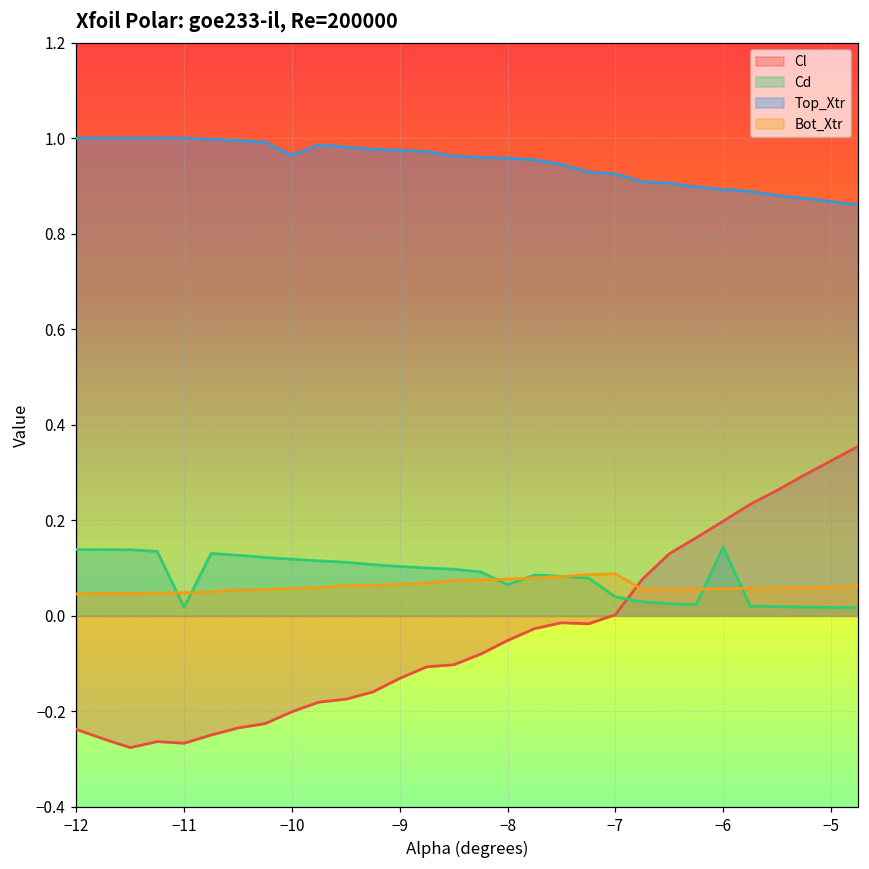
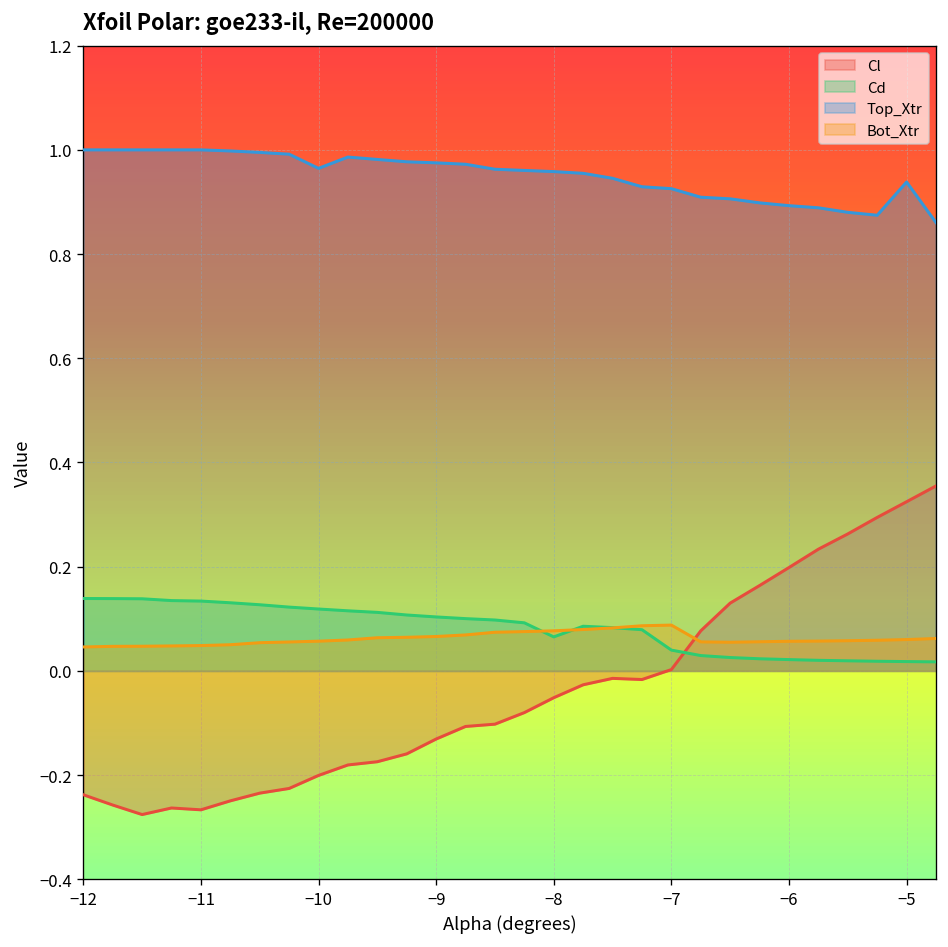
  {
    "Cd": {
      "−12": 0.14,
-     "−11": 0.02,
+     "−11": 0.13,
      "−10": 0.12,
      "−9": 0.10,
      "−8": 0.07,
      "−7": 0.04,
-     "−6": 0.14,
+     "−6": 0.02,
      "−5": 0.02
    },
    "Top_Xtr": {
      "−12": 1.00,
      "−11": 1.00,
      "−10": 0.96,
      "−9": 0.98,
      "−8": 0.96,
      "−7": 0.93,
      "−6": 0.89,
-     "−5": 0.87
+     "−5": 0.94
    }
  }
